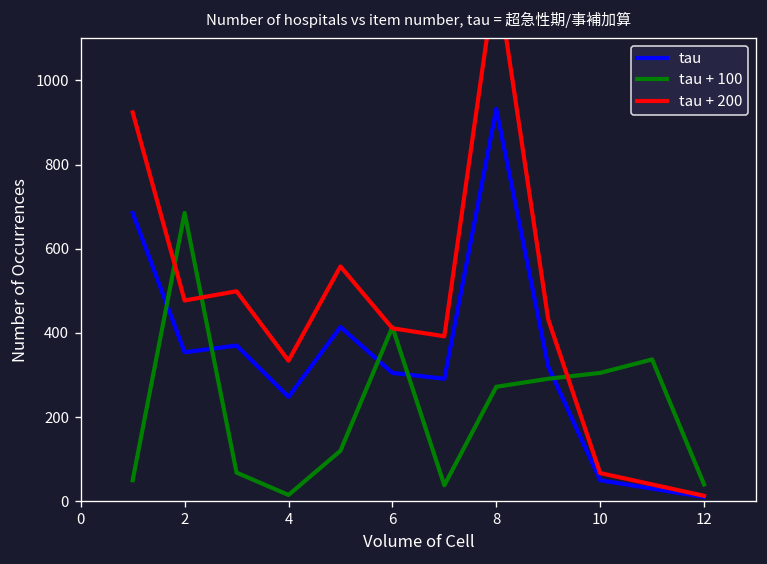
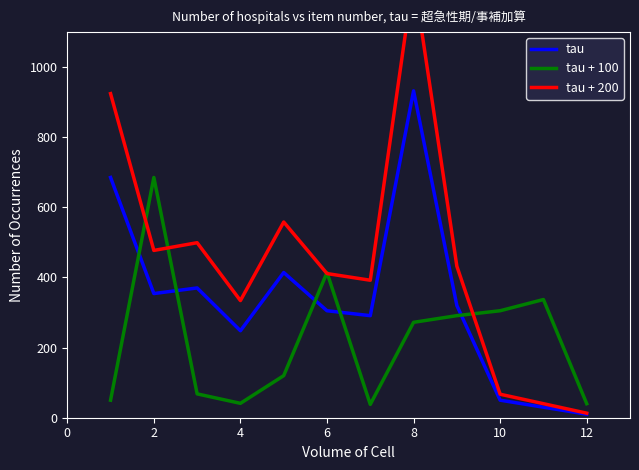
  {
    "tau": {
      "2": 350,
      "4": 250,
      "6": 310,
      "8": 930,
      "10": 50
    },
    "tau + 100": {
      "2": 690,
-     "4": 20,
+     "4": 40,
      "8": 270,
      "10": 310,
      "12": 40
    },
    "tau + 200": {
      "2": 480,
      "4": 330,
      "10": 70
    }
  }
